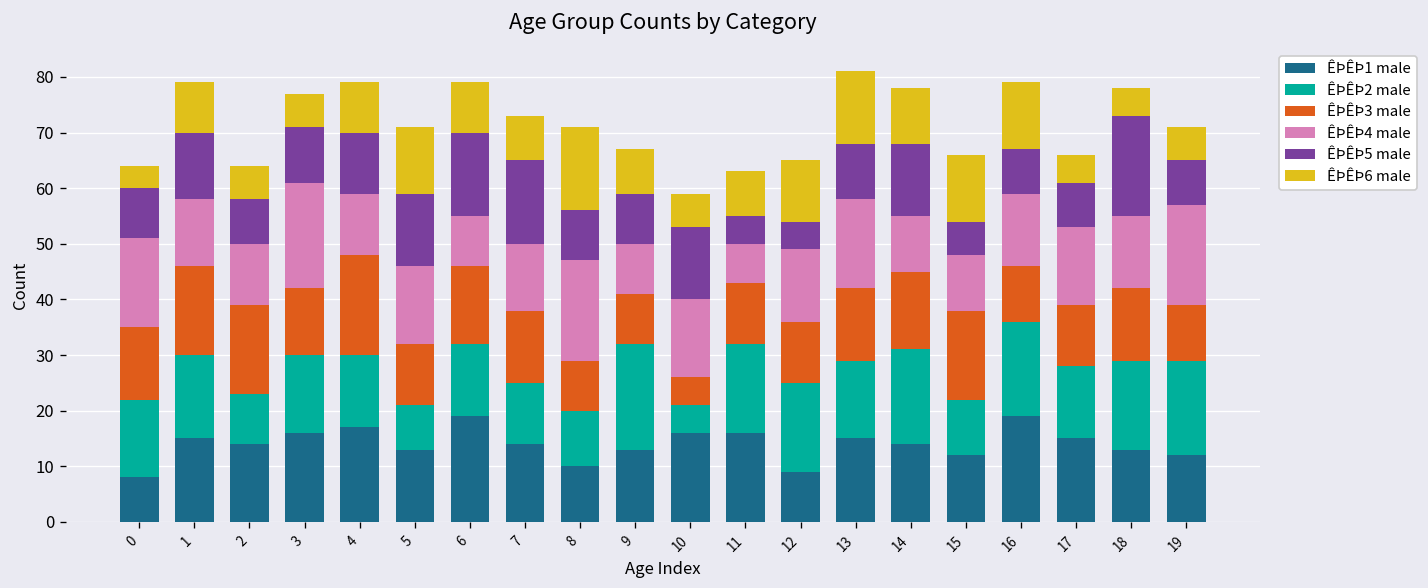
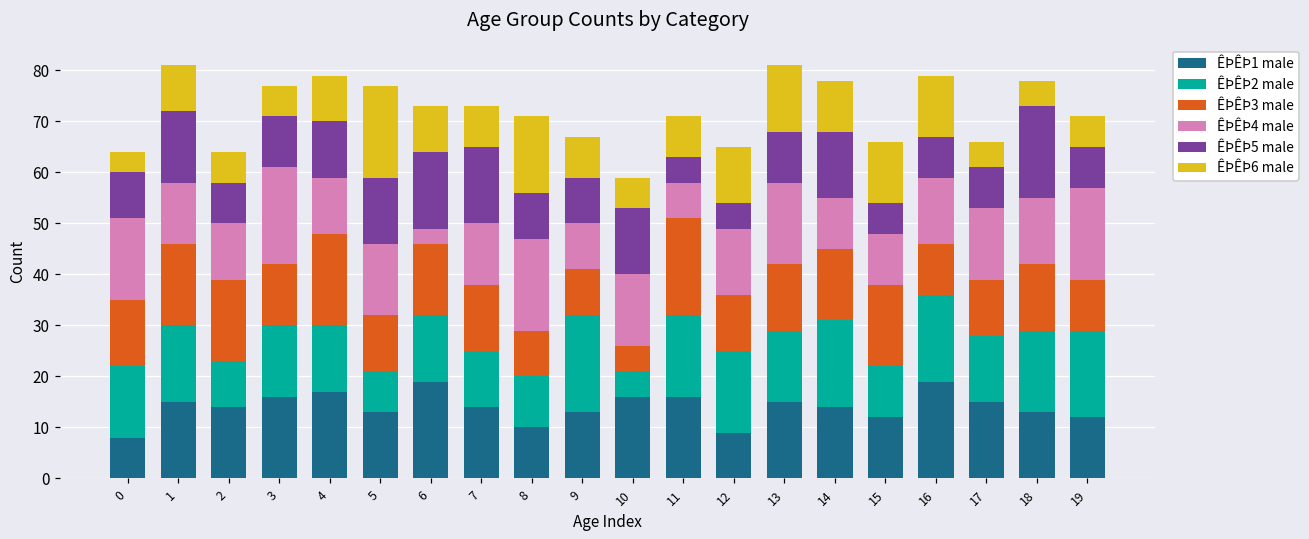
  {
    "ÊÞÊÞ1 male": {
      "0": 8,
      "1": 15,
      "2": 14,
      "3": 16,
      "4": 17,
      "5": 13,
      "6": 19,
      "7": 14,
      "8": 10,
      "9": 13,
      "10": 16,
      "11": 16,
      "12": 9,
      "13": 15,
      "14": 14,
      "15": 12,
      "16": 19,
      "17": 15,
      "18": 13,
      "19": 12
    },
    "ÊÞÊÞ2 male": {
      "0": 14,
      "1": 15,
      "2": 9,
      "3": 14,
      "4": 13,
      "5": 8,
      "6": 13,
      "7": 11,
      "8": 10,
      "9": 19,
      "10": 5,
      "11": 16,
      "12": 16,
      "13": 14,
      "14": 17,
      "15": 10,
      "16": 17,
      "17": 13,
      "18": 16,
      "19": 17
    },
    "ÊÞÊÞ3 male": {
      "0": 13,
      "1": 16,
      "2": 16,
      "3": 12,
      "4": 18,
      "5": 11,
      "6": 14,
      "7": 13,
      "8": 9,
      "9": 9,
      "10": 5,
-     "11": 11,
+     "11": 19,
      "12": 11,
      "13": 13,
      "14": 14,
      "15": 16,
      "16": 10,
      "17": 11,
      "18": 13,
      "19": 10
    },
    "ÊÞÊÞ4 male": {
      "0": 16,
      "1": 12,
      "2": 11,
      "3": 19,
      "4": 11,
      "5": 14,
-     "6": 9,
+     "6": 3,
      "7": 12,
      "8": 18,
      "9": 9,
      "10": 14,
      "11": 7,
      "12": 13,
      "13": 16,
      "14": 10,
      "15": 10,
      "16": 13,
      "17": 14,
      "18": 13,
      "19": 18
    },
    "ÊÞÊÞ5 male": {
      "0": 9,
-     "1": 12,
+     "1": 14,
      "2": 8,
      "3": 10,
      "4": 11,
      "5": 13,
      "6": 15,
      "7": 15,
      "8": 9,
      "9": 9,
      "10": 13,
      "11": 5,
      "12": 5,
      "13": 10,
      "14": 13,
      "15": 6,
      "16": 8,
      "17": 8,
      "18": 18,
      "19": 8
    },
    "ÊÞÊÞ6 male": {
      "0": 4,
      "1": 9,
      "2": 6,
      "3": 6,
      "4": 9,
-     "5": 12,
+     "5": 18,
      "6": 9,
      "7": 8,
      "8": 15,
      "9": 8,
      "10": 6,
      "11": 8,
      "12": 11,
      "13": 13,
      "14": 10,
      "15": 12,
      "16": 12,
      "17": 5,
      "18": 5,
      "19": 6
    }
  }
